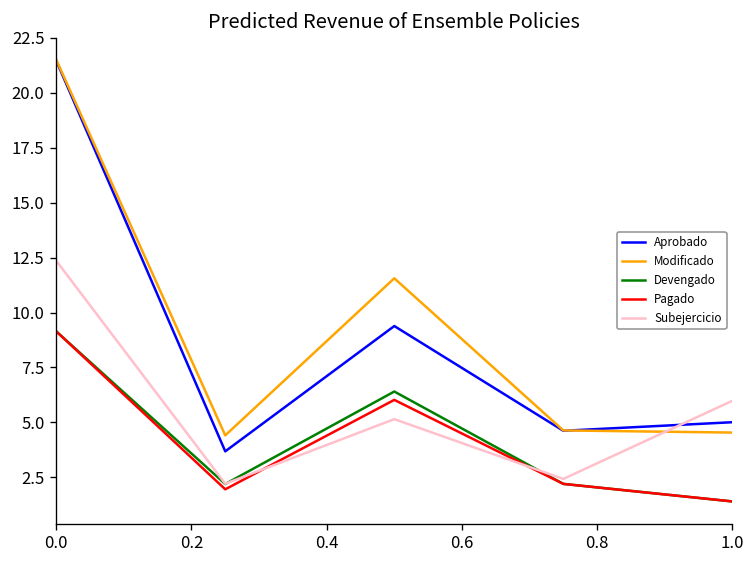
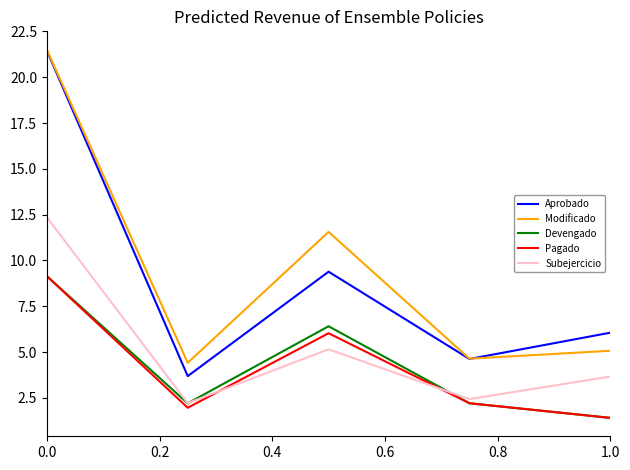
  {
    "Aprobado": {
-     "1.0": 5.0
+     "1.0": 6.1
    },
    "Modificado": {
-     "1.0": 4.5
+     "1.0": 5.1
    },
    "Subejercicio": {
      "0.0": 12.4,
-     "1.0": 6.0
+     "1.0": 3.7
    }
  }
